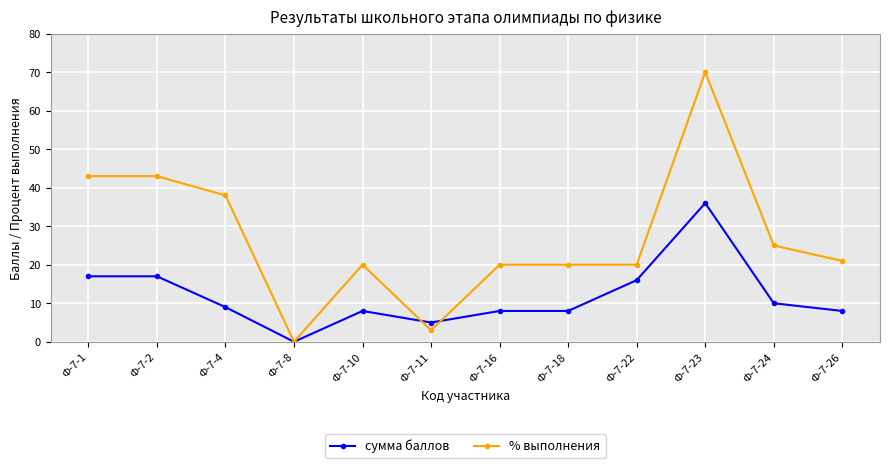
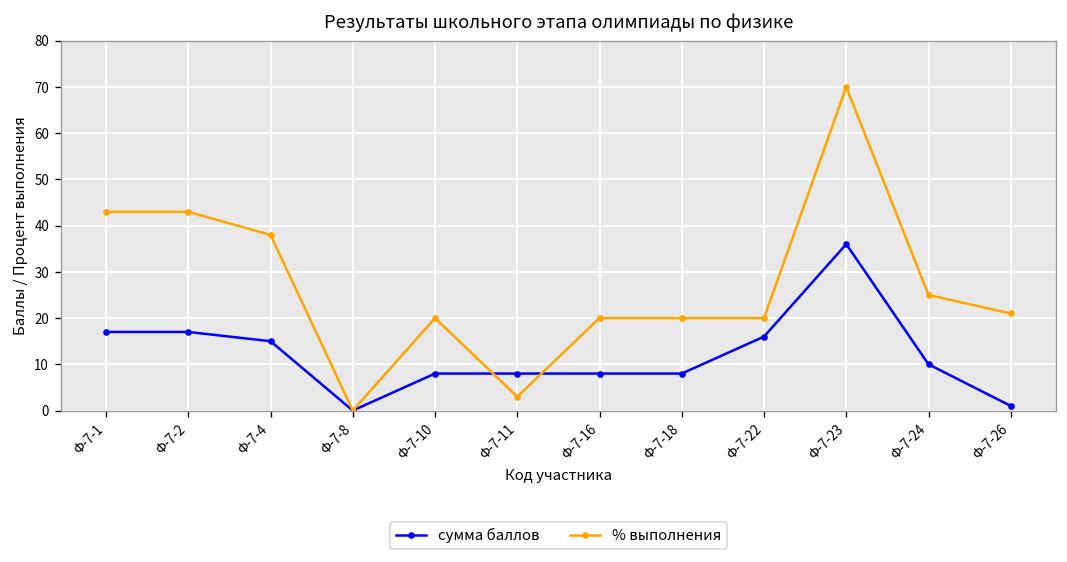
  {
    "сумма баллов": {
      "Ф-7-1": 17,
      "Ф-7-2": 17,
-     "Ф-7-4": 9,
+     "Ф-7-4": 15,
      "Ф-7-10": 8,
-     "Ф-7-11": 5,
+     "Ф-7-11": 8,
      "Ф-7-16": 8,
      "Ф-7-18": 8,
      "Ф-7-22": 16,
      "Ф-7-23": 36,
      "Ф-7-24": 10,
-     "Ф-7-26": 8
+     "Ф-7-26": 1
    },
    "% выполнения": {
      "Ф-7-1": 43,
      "Ф-7-2": 43,
      "Ф-7-4": 38,
      "Ф-7-10": 20,
      "Ф-7-11": 3,
      "Ф-7-16": 20,
      "Ф-7-18": 20,
      "Ф-7-22": 20,
      "Ф-7-23": 70,
      "Ф-7-24": 25,
      "Ф-7-26": 21
    }
  }
